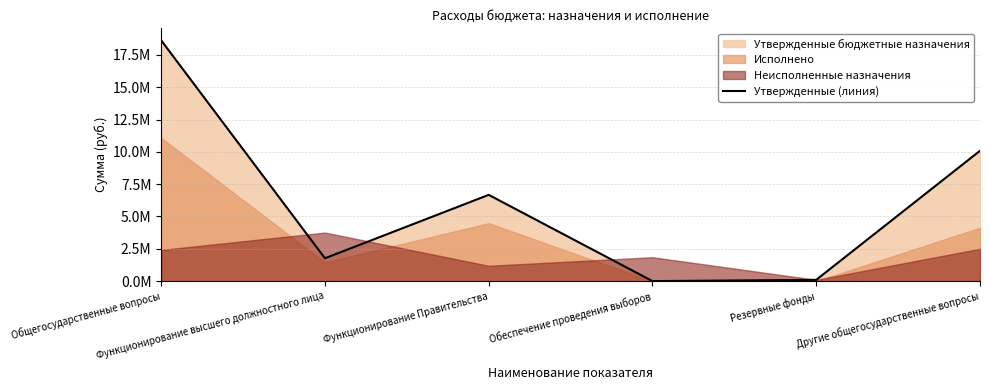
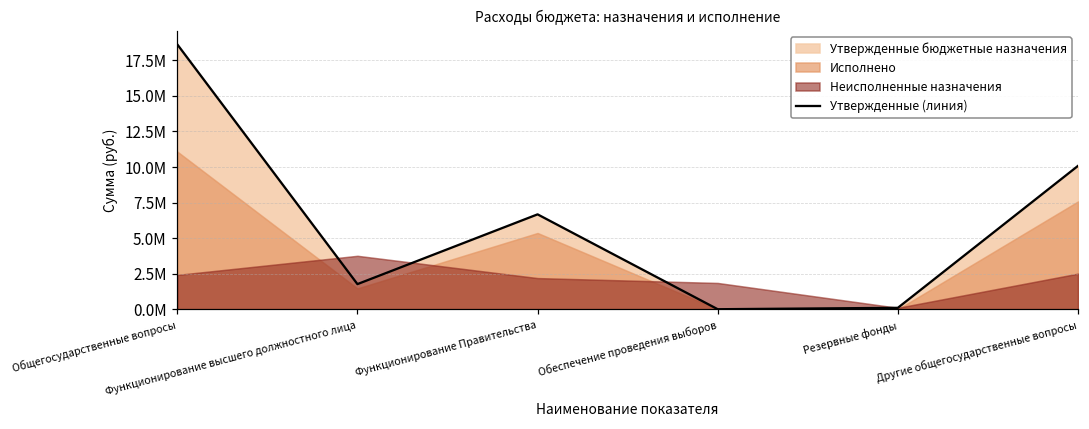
  {
    "Утвержденные бюджетные назначения": {
      "Общегосударственные вопросы": 18600000,
      "Функционирование высшего должностного лица": 1800000,
      "Функционирование Правительства": 6700000,
      "Другие общегосударственные вопросы": 10100000
    },
    "Исполнено": {
      "Общегосударственные вопросы": 11100000,
      "Функционирование высшего должностного лица": 1500000,
-     "Функционирование Правительства": 4500000,
-     "Другие общегосударственные вопросы": 4100000
+     "Функционирование Правительства": 5400000,
+     "Другие общегосударственные вопросы": 7600000
    },
    "Неисполненные назначения": {
      "Общегосударственные вопросы": 2400000,
      "Функционирование высшего должностного лица": 3800000,
-     "Функционирование Правительства": 1200000,
+     "Функционирование Правительства": 2200000,
      "Обеспечение проведения выборов": 1800000,
      "Другие общегосударственные вопросы": 2500000
    }
  }
